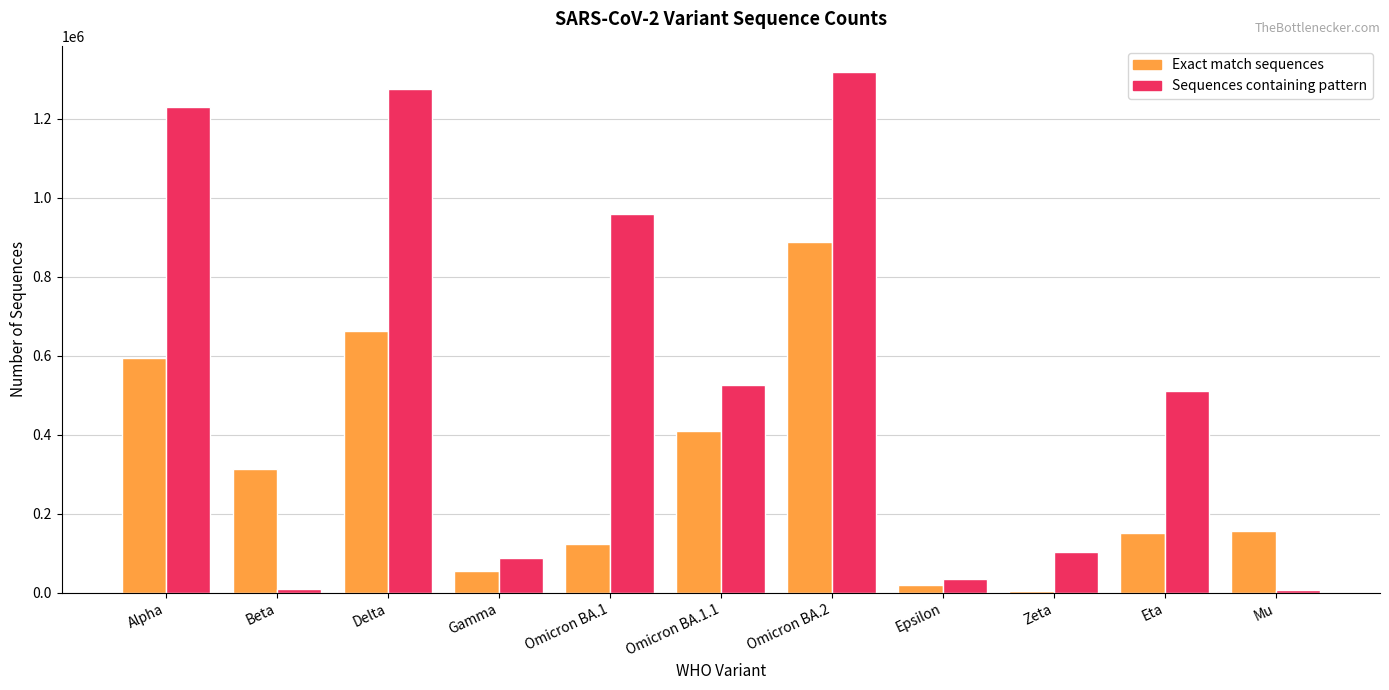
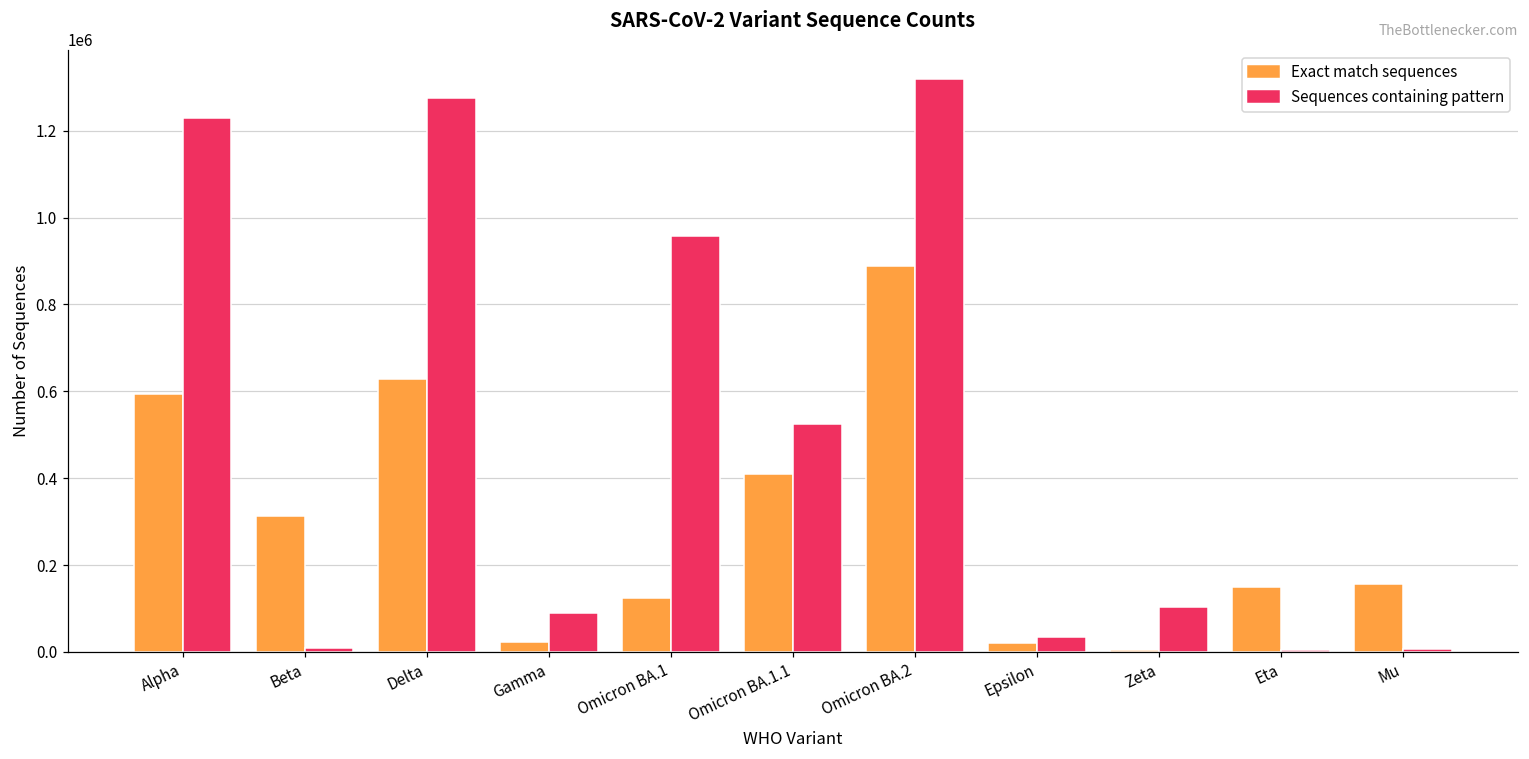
  {
    "Exact match sequences": {
      "Alpha": 590000,
      "Beta": 310000,
-     "Delta": 660000,
-     "Gamma": 50000,
+     "Delta": 630000,
+     "Gamma": 20000,
      "Omicron BA.1": 120000,
      "Omicron BA.1.1": 410000,
      "Omicron BA.2": 890000,
      "Epsilon": 20000,
      "Eta": 150000,
      "Mu": 160000
    },
    "Sequences containing pattern": {
      "Alpha": 1230000,
      "Beta": 10000,
      "Delta": 1280000,
      "Gamma": 90000,
      "Omicron BA.1": 960000,
      "Omicron BA.1.1": 530000,
      "Omicron BA.2": 1320000,
      "Epsilon": 30000,
      "Zeta": 100000,
-     "Eta": 510000,
+     "Eta": 0,
      "Mu": 10000
    }
  }
